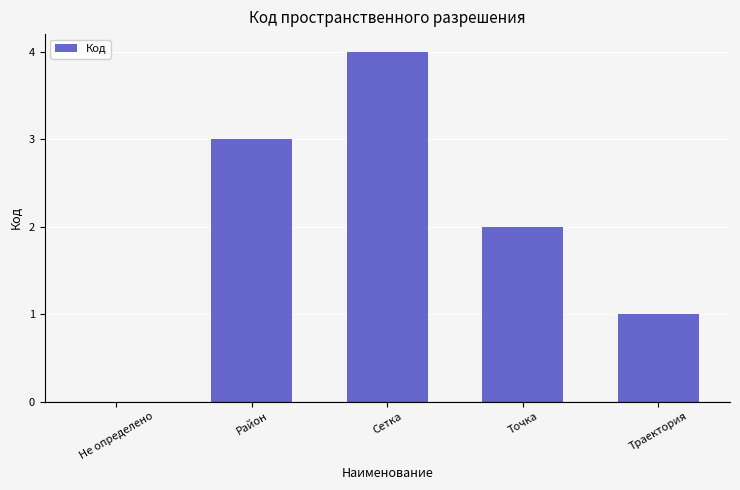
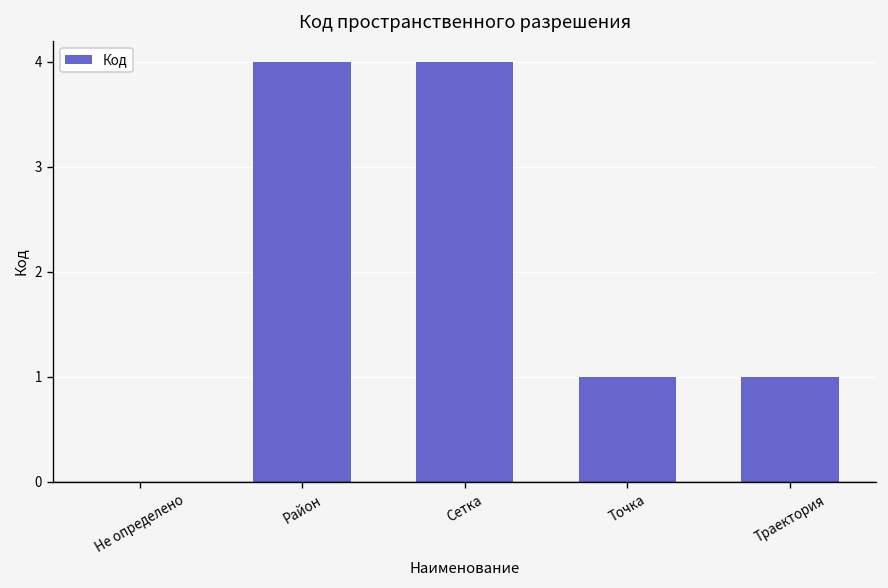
  {
    "Не определено": 0,
-   "Район": 3,
+   "Район": 4,
    "Сетка": 4,
-   "Точка": 2,
+   "Точка": 1,
    "Траектория": 1
  }
